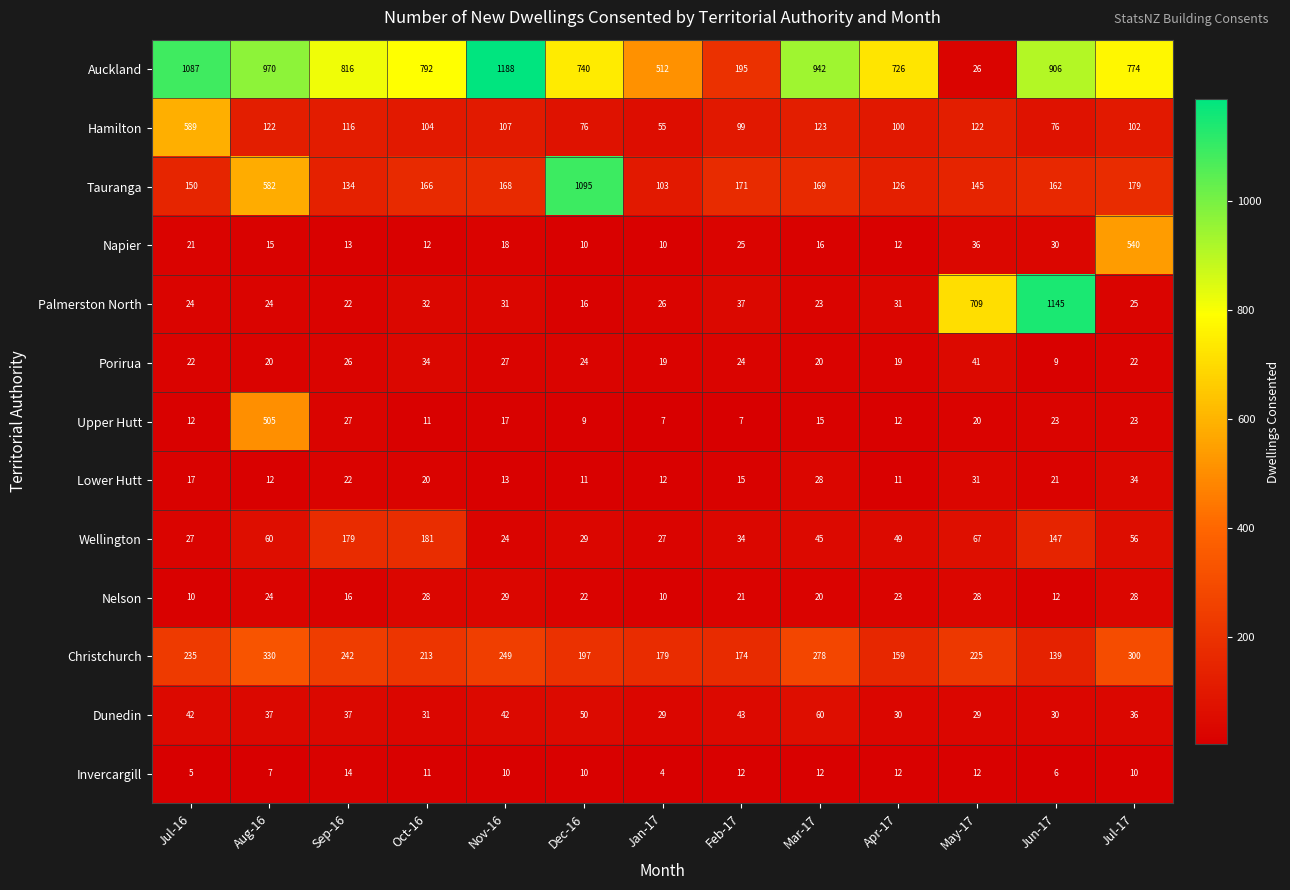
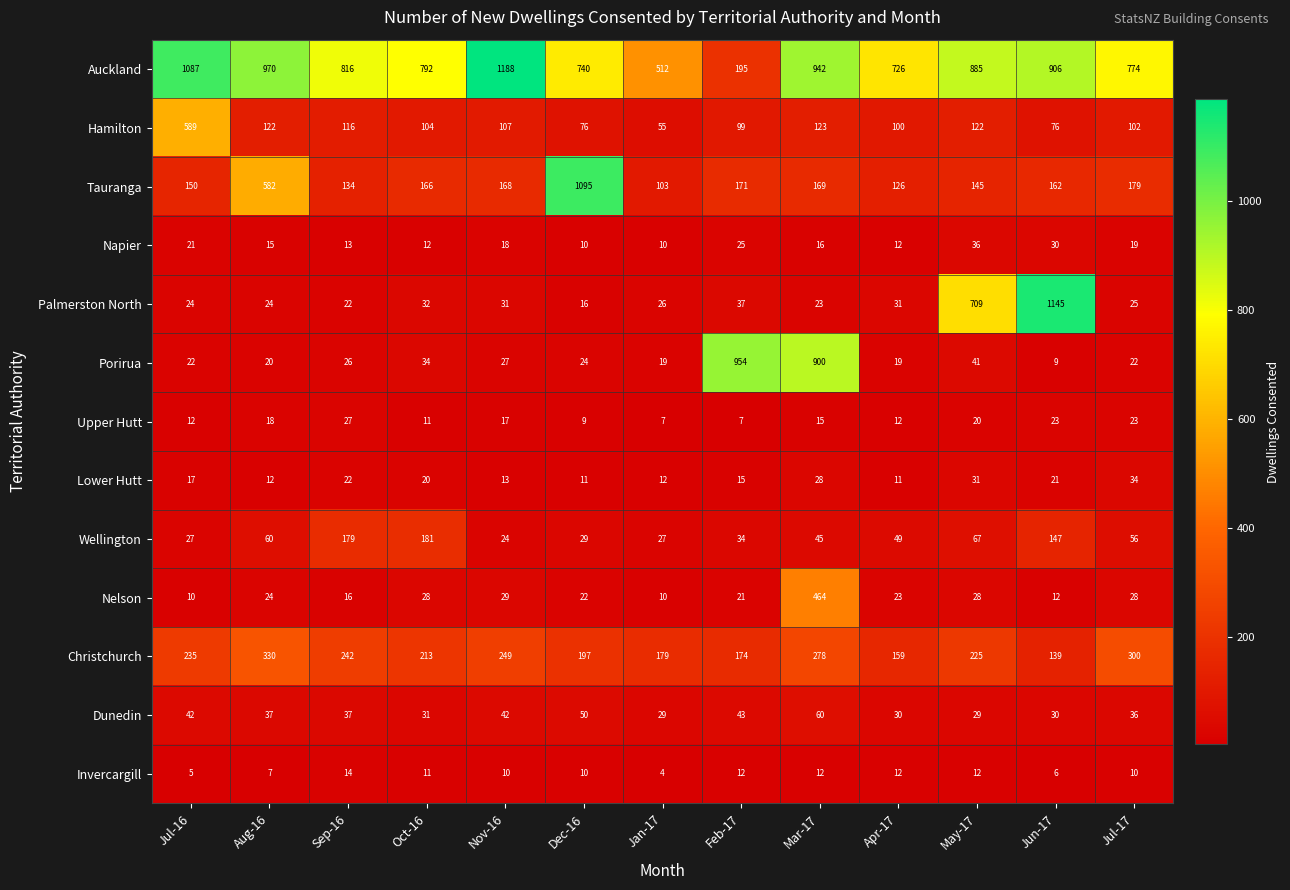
  {
    "Auckland": {
      "Jul-16": 1087,
      "Aug-16": 970,
      "Sep-16": 816,
      "Oct-16": 792,
      "Nov-16": 1188,
      "Dec-16": 740,
      "Jan-17": 512,
      "Feb-17": 195,
      "Mar-17": 942,
      "Apr-17": 726,
-     "May-17": 26,
+     "May-17": 885,
      "Jun-17": 906,
      "Jul-17": 774
    },
    "Hamilton": {
      "Jul-16": 589,
      "Aug-16": 122,
      "Sep-16": 116,
      "Oct-16": 104,
      "Nov-16": 107,
      "Dec-16": 76,
      "Jan-17": 55,
      "Feb-17": 99,
      "Mar-17": 123,
      "Apr-17": 100,
      "May-17": 122,
      "Jun-17": 76,
      "Jul-17": 102
    },
    "Tauranga": {
      "Jul-16": 150,
      "Aug-16": 582,
      "Sep-16": 134,
      "Oct-16": 166,
      "Nov-16": 168,
      "Dec-16": 1095,
      "Jan-17": 103,
      "Feb-17": 171,
      "Mar-17": 169,
      "Apr-17": 126,
      "May-17": 145,
      "Jun-17": 162,
      "Jul-17": 179
    },
    "Napier": {
      "Jul-16": 21,
      "Aug-16": 15,
      "Sep-16": 13,
      "Oct-16": 12,
      "Nov-16": 18,
      "Dec-16": 10,
      "Jan-17": 10,
      "Feb-17": 25,
      "Mar-17": 16,
      "Apr-17": 12,
      "May-17": 36,
      "Jun-17": 30,
-     "Jul-17": 540
+     "Jul-17": 19
    },
    "Palmerston North": {
      "Jul-16": 24,
      "Aug-16": 24,
      "Sep-16": 22,
      "Oct-16": 32,
      "Nov-16": 31,
      "Dec-16": 16,
      "Jan-17": 26,
      "Feb-17": 37,
      "Mar-17": 23,
      "Apr-17": 31,
      "May-17": 709,
      "Jun-17": 1145,
      "Jul-17": 25
    },
    "Porirua": {
      "Jul-16": 22,
      "Aug-16": 20,
      "Sep-16": 26,
      "Oct-16": 34,
      "Nov-16": 27,
      "Dec-16": 24,
      "Jan-17": 19,
-     "Feb-17": 24,
-     "Mar-17": 20,
+     "Feb-17": 954,
+     "Mar-17": 900,
      "Apr-17": 19,
      "May-17": 41,
      "Jun-17": 9,
      "Jul-17": 22
    },
    "Upper Hutt": {
      "Jul-16": 12,
-     "Aug-16": 505,
+     "Aug-16": 18,
      "Sep-16": 27,
      "Oct-16": 11,
      "Nov-16": 17,
      "Dec-16": 9,
      "Jan-17": 7,
      "Feb-17": 7,
      "Mar-17": 15,
      "Apr-17": 12,
      "May-17": 20,
      "Jun-17": 23,
      "Jul-17": 23
    },
    "Lower Hutt": {
      "Jul-16": 17,
      "Aug-16": 12,
      "Sep-16": 22,
      "Oct-16": 20,
      "Nov-16": 13,
      "Dec-16": 11,
      "Jan-17": 12,
      "Feb-17": 15,
      "Mar-17": 28,
      "Apr-17": 11,
      "May-17": 31,
      "Jun-17": 21,
      "Jul-17": 34
    },
    "Wellington": {
      "Jul-16": 27,
      "Aug-16": 60,
      "Sep-16": 179,
      "Oct-16": 181,
      "Nov-16": 24,
      "Dec-16": 29,
      "Jan-17": 27,
      "Feb-17": 34,
      "Mar-17": 45,
      "Apr-17": 49,
      "May-17": 67,
      "Jun-17": 147,
      "Jul-17": 56
    },
    "Nelson": {
      "Jul-16": 10,
      "Aug-16": 24,
      "Sep-16": 16,
      "Oct-16": 28,
      "Nov-16": 29,
      "Dec-16": 22,
      "Jan-17": 10,
      "Feb-17": 21,
-     "Mar-17": 20,
+     "Mar-17": 464,
      "Apr-17": 23,
      "May-17": 28,
      "Jun-17": 12,
      "Jul-17": 28
    },
    "Christchurch": {
      "Jul-16": 235,
      "Aug-16": 330,
      "Sep-16": 242,
      "Oct-16": 213,
      "Nov-16": 249,
      "Dec-16": 197,
      "Jan-17": 179,
      "Feb-17": 174,
      "Mar-17": 278,
      "Apr-17": 159,
      "May-17": 225,
      "Jun-17": 139,
      "Jul-17": 300
    },
    "Dunedin": {
      "Jul-16": 42,
      "Aug-16": 37,
      "Sep-16": 37,
      "Oct-16": 31,
      "Nov-16": 42,
      "Dec-16": 50,
      "Jan-17": 29,
      "Feb-17": 43,
      "Mar-17": 60,
      "Apr-17": 30,
      "May-17": 29,
      "Jun-17": 30,
      "Jul-17": 36
    },
    "Invercargill": {
      "Jul-16": 5,
      "Aug-16": 7,
      "Sep-16": 14,
      "Oct-16": 11,
      "Nov-16": 10,
      "Dec-16": 10,
      "Jan-17": 4,
      "Feb-17": 12,
      "Mar-17": 12,
      "Apr-17": 12,
      "May-17": 12,
      "Jun-17": 6,
      "Jul-17": 10
    }
  }
